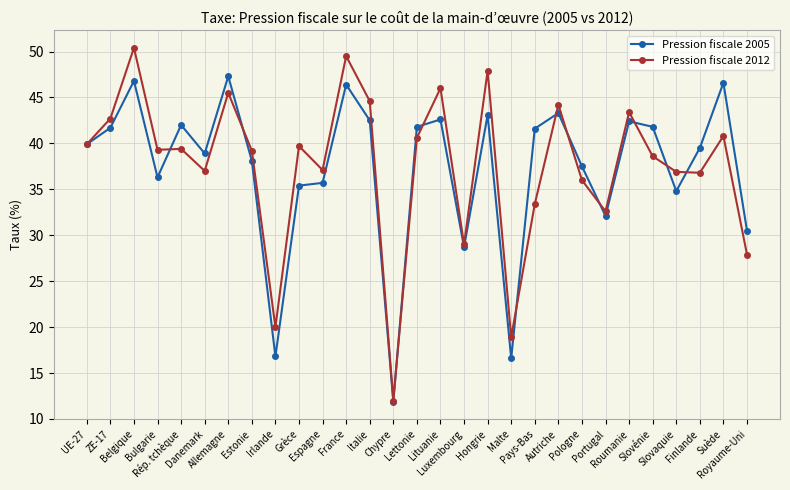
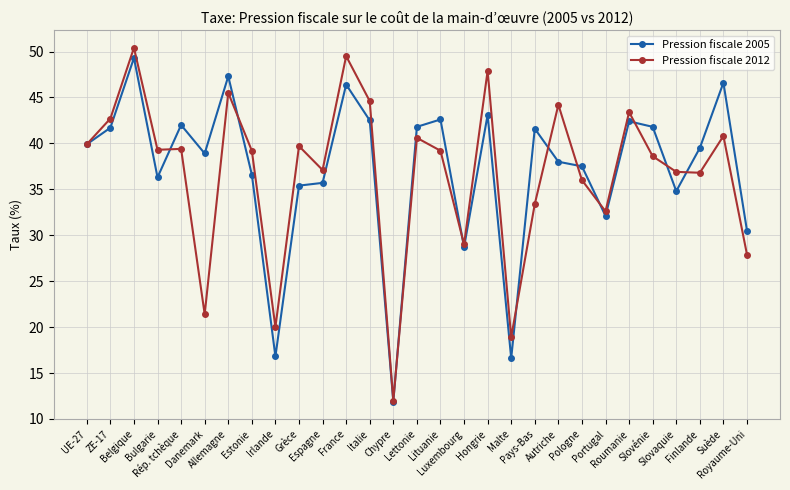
  {
    "Pression fiscale 2005": {
      "ZE-17": 42,
-     "Belgique": 47,
+     "Belgique": 49,
      "Bulgarie": 36,
      "Rép. tchèque": 42,
      "Danemark": 39,
      "Allemagne": 47,
-     "Estonie": 38,
+     "Estonie": 37,
      "Irlande": 17,
      "Grèce": 35,
      "Espagne": 36,
      "France": 46,
      "Italie": 43,
      "Lettonie": 42,
      "Lituanie": 43,
      "Luxembourg": 29,
      "Hongrie": 43,
      "Malte": 17,
      "Pays-Bas": 42,
-     "Autriche": 43,
+     "Autriche": 38,
      "Pologne": 38,
      "Portugal": 32,
      "Roumanie": 42,
      "Slovénie": 42,
      "Slovaquie": 35,
      "Finlande": 40,
      "Suède": 47,
      "Royaume-Uni": 31
    },
    "Pression fiscale 2012": {
      "ZE-17": 43,
      "Belgique": 50,
      "Bulgarie": 39,
      "Rép. tchèque": 39,
-     "Danemark": 37,
+     "Danemark": 21,
      "Allemagne": 46,
      "Estonie": 39,
      "Irlande": 20,
      "Grèce": 40,
      "Espagne": 37,
      "France": 50,
      "Italie": 45,
      "Lettonie": 41,
-     "Lituanie": 46,
+     "Lituanie": 39,
      "Luxembourg": 29,
      "Hongrie": 48,
      "Malte": 19,
      "Pays-Bas": 33,
      "Autriche": 44,
      "Pologne": 36,
      "Portugal": 33,
      "Roumanie": 43,
      "Slovénie": 39,
      "Slovaquie": 37,
      "Finlande": 37,
      "Suède": 41,
      "Royaume-Uni": 28
    }
  }
